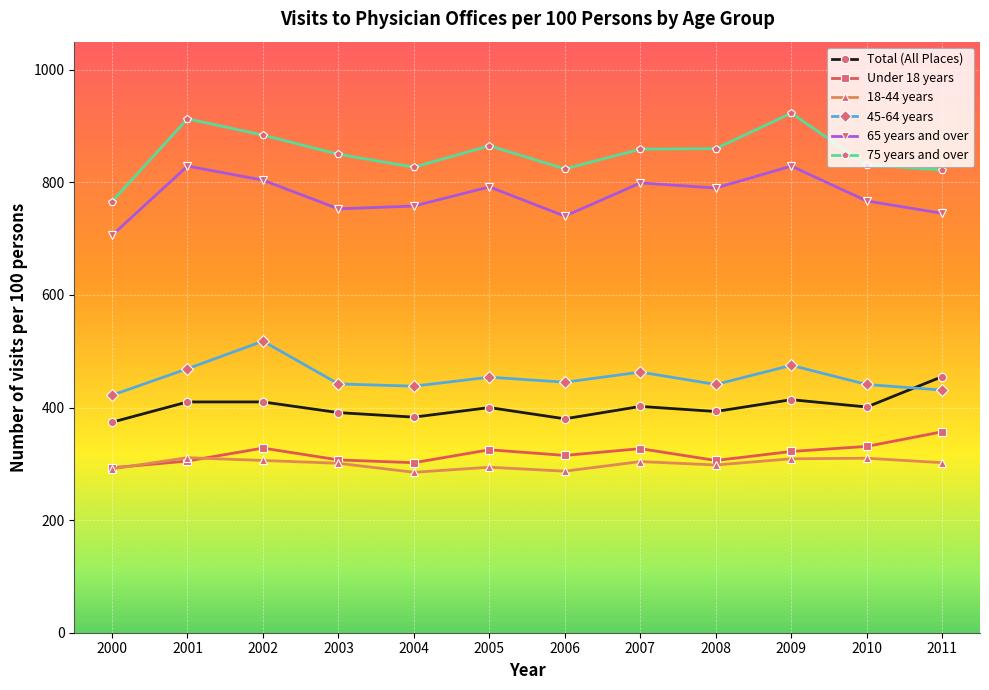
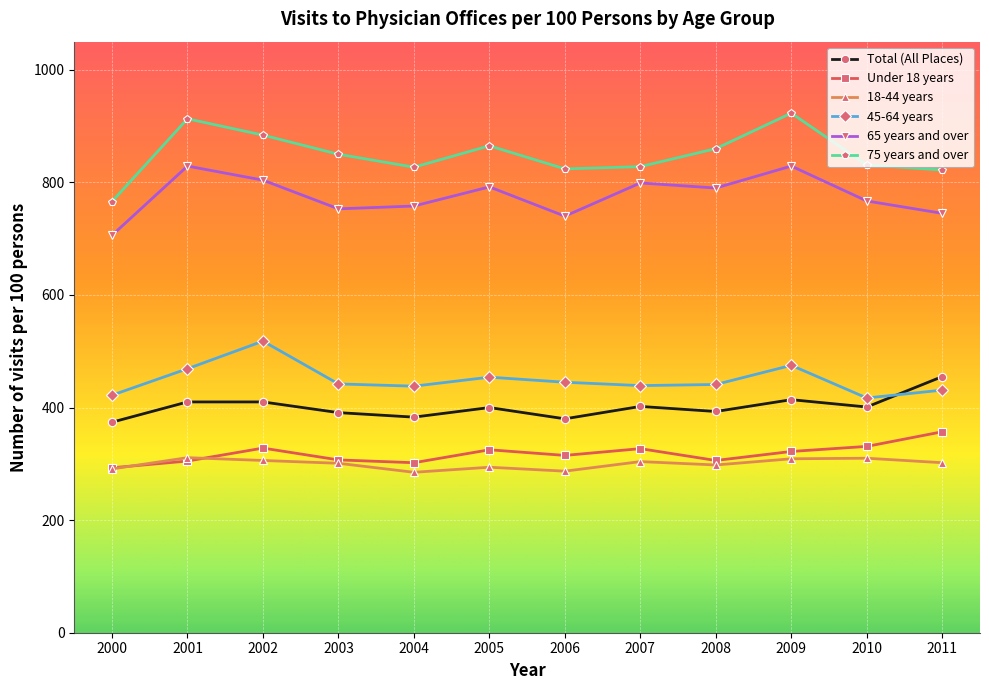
  {
    "Total (All Places)": {
      "2000": 370,
      "2001": 410,
      "2002": 410,
      "2003": 390,
      "2004": 380,
      "2005": 400,
      "2006": 380,
      "2007": 400,
      "2008": 390,
      "2009": 410,
      "2010": 400,
      "2011": 460
    },
    "45-64 years": {
      "2000": 420,
      "2001": 470,
      "2002": 520,
      "2003": 440,
      "2004": 440,
      "2005": 450,
      "2006": 450,
-     "2007": 460,
+     "2007": 440,
      "2008": 440,
      "2009": 480,
-     "2010": 440,
+     "2010": 420,
      "2011": 430
    },
    "65 years and over": {
      "2000": 710,
      "2001": 830,
      "2002": 800,
      "2003": 750,
      "2004": 760,
      "2005": 790,
      "2006": 740,
      "2007": 800,
      "2008": 790,
      "2009": 830,
      "2010": 770,
      "2011": 750
    },
    "75 years and over": {
      "2000": 770,
      "2001": 910,
      "2002": 880,
      "2003": 850,
      "2004": 830,
      "2005": 870,
      "2006": 820,
-     "2007": 860,
+     "2007": 830,
      "2008": 860,
      "2009": 920,
      "2011": 820
    }
  }
